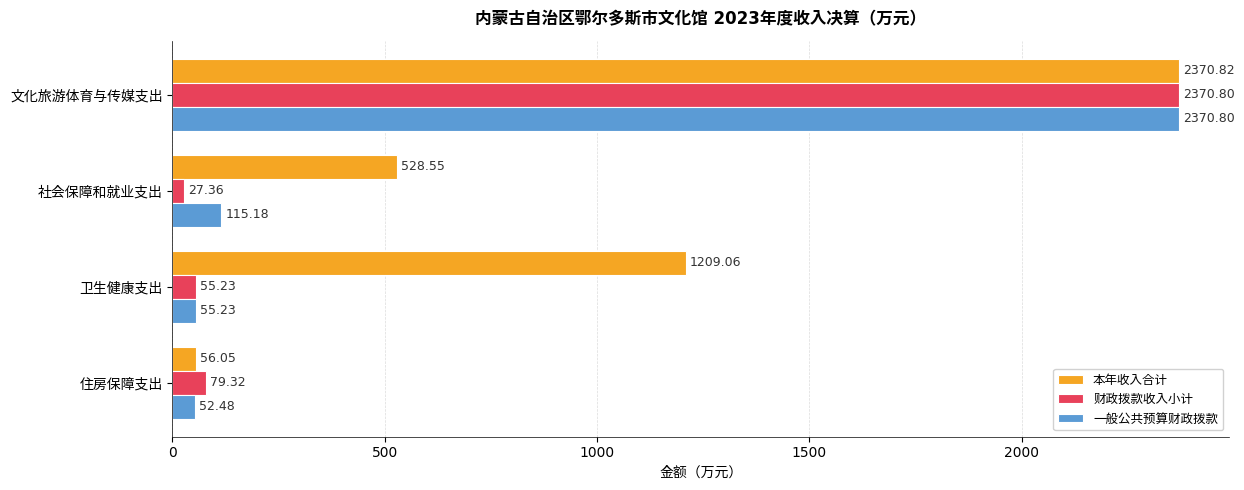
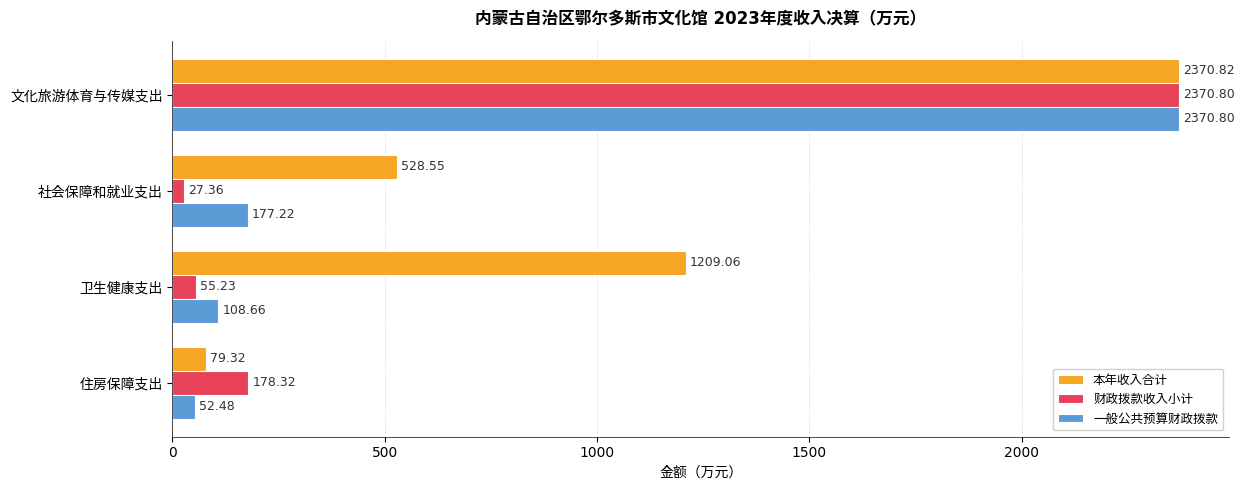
  {
    "本年收入合计": {
      "文化旅游体育与传媒支出": 2370.82,
      "社会保障和就业支出": 528.55,
      "卫生健康支出": 1209.06,
-     "住房保障支出": 56.05
+     "住房保障支出": 79.32
    },
    "财政拨款收入小计": {
      "文化旅游体育与传媒支出": 2370.80,
      "社会保障和就业支出": 27.36,
      "卫生健康支出": 55.23,
-     "住房保障支出": 79.32
+     "住房保障支出": 178.32
    },
    "一般公共预算财政拨款": {
      "文化旅游体育与传媒支出": 2370.80,
-     "社会保障和就业支出": 115.18,
-     "卫生健康支出": 55.23,
+     "社会保障和就业支出": 177.22,
+     "卫生健康支出": 108.66,
      "住房保障支出": 52.48
    }
  }
